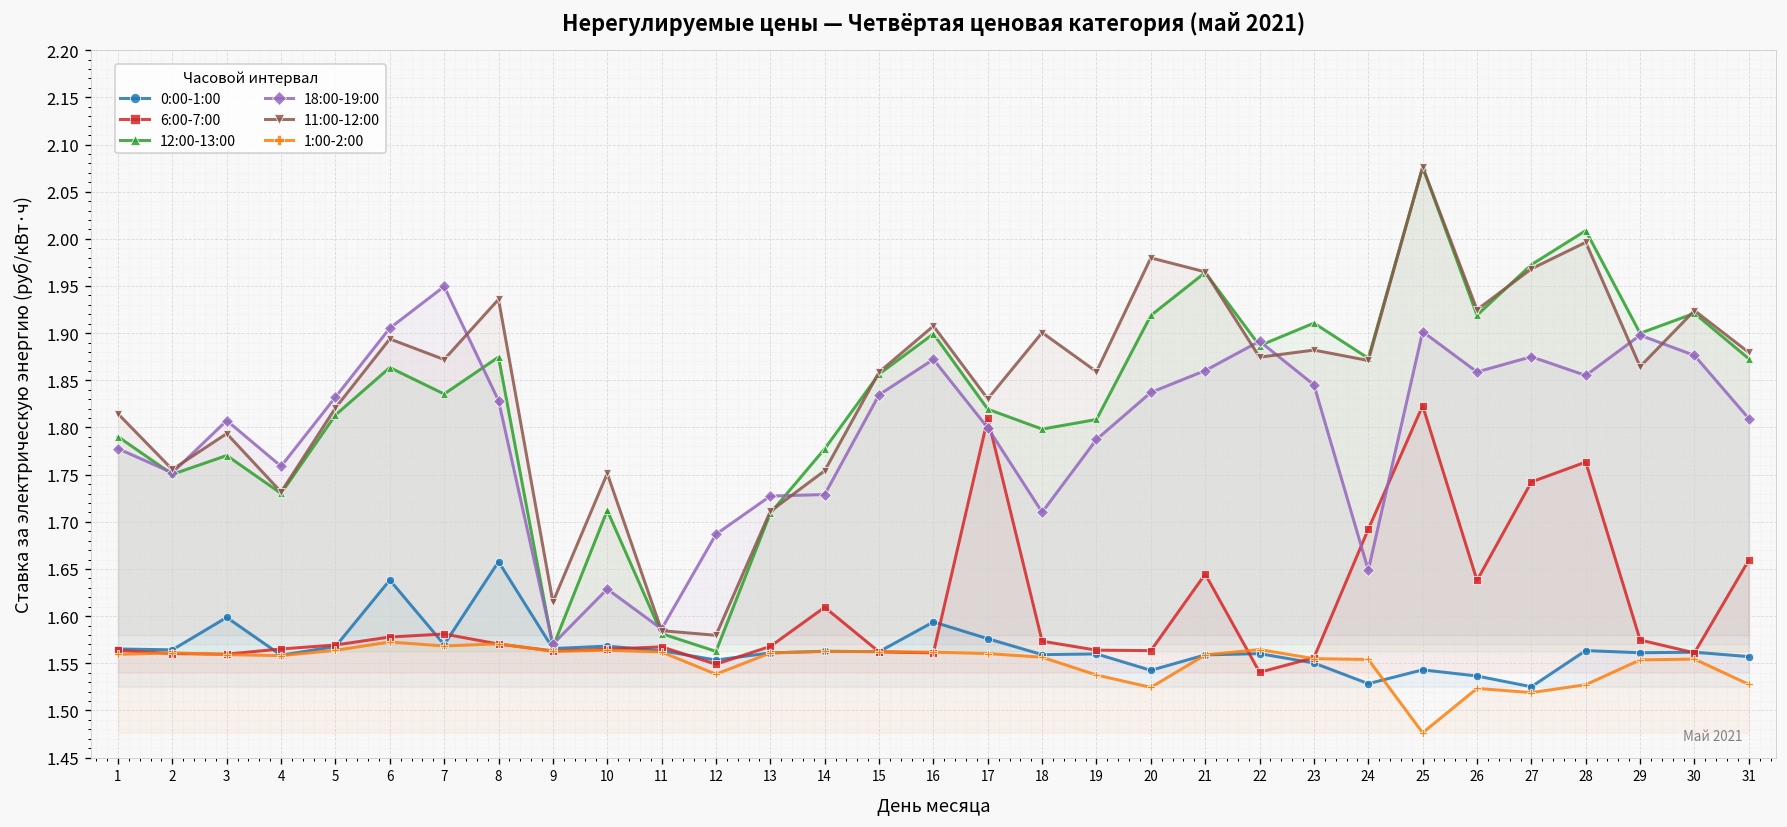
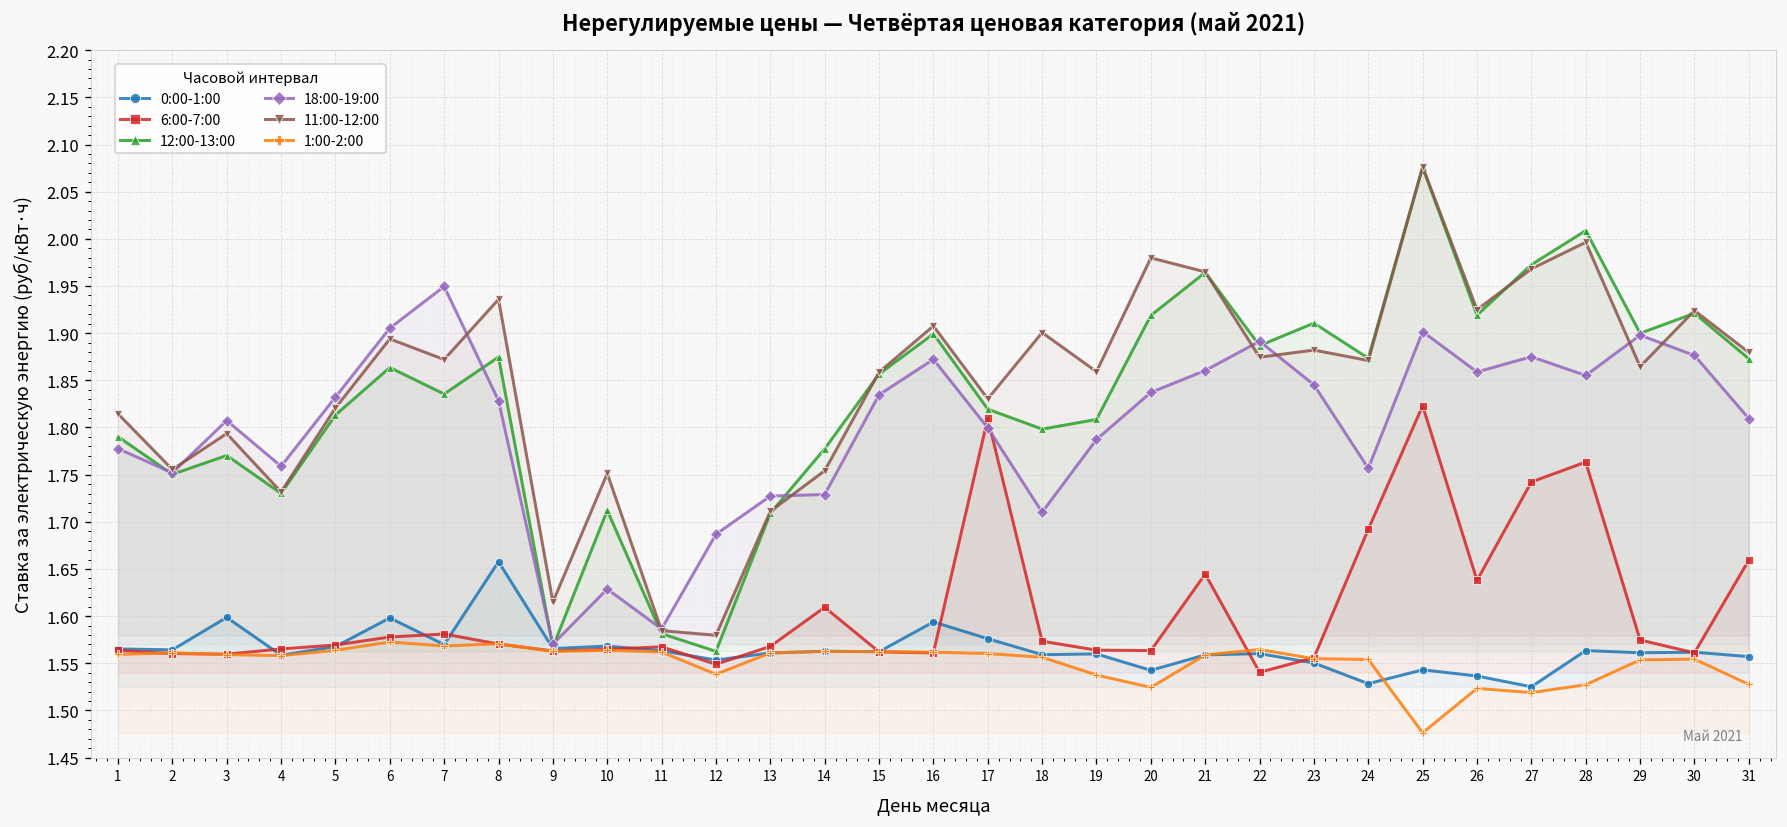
  {
    "0:00-1:00": {
      "3": 1.60,
-     "6": 1.64,
+     "6": 1.60,
      "8": 1.66,
      "10": 1.57,
      "12": 1.55,
      "16": 1.59,
      "17": 1.58,
      "19": 1.56,
      "20": 1.54,
      "22": 1.56,
      "23": 1.55,
      "24": 1.53,
      "25": 1.54,
      "26": 1.54,
      "27": 1.53,
      "28": 1.56,
      "29": 1.56,
      "31": 1.56
    },
    "6:00-7:00": {
      "4": 1.57,
      "6": 1.58,
      "7": 1.58,
      "11": 1.57,
      "12": 1.55,
      "13": 1.57,
      "14": 1.61,
      "17": 1.81,
      "18": 1.57,
      "19": 1.56,
      "20": 1.56,
      "21": 1.64,
      "22": 1.54,
      "24": 1.69,
      "25": 1.82,
      "26": 1.64,
      "27": 1.74,
      "28": 1.76,
      "29": 1.57,
      "31": 1.66
    },
    "12:00-13:00": {
      "1": 1.79,
      "3": 1.77,
      "5": 1.81,
      "6": 1.86,
      "7": 1.84,
      "8": 1.87,
      "10": 1.71,
      "12": 1.56,
      "14": 1.78,
      "16": 1.90,
      "17": 1.82,
      "18": 1.80,
      "19": 1.81,
      "20": 1.92,
      "22": 1.89,
      "23": 1.91,
      "26": 1.92,
      "27": 1.97,
      "28": 2.01,
      "31": 1.87
    },
    "18:00-19:00": {
      "1": 1.78,
      "3": 1.81,
      "4": 1.76,
      "5": 1.83,
      "6": 1.91,
      "7": 1.95,
      "8": 1.83,
      "10": 1.63,
      "12": 1.69,
      "13": 1.73,
      "14": 1.73,
      "15": 1.83,
      "16": 1.87,
      "17": 1.80,
      "18": 1.71,
      "19": 1.79,
      "20": 1.84,
      "21": 1.86,
      "22": 1.89,
      "23": 1.85,
-     "24": 1.65,
+     "24": 1.76,
      "25": 1.90,
      "26": 1.86,
      "27": 1.88,
      "28": 1.86,
      "30": 1.88,
      "31": 1.81
    },
    "11:00-12:00": {
      "1": 1.81,
      "2": 1.76,
      "3": 1.79,
      "5": 1.82,
      "6": 1.89,
      "7": 1.87,
      "8": 1.94,
      "9": 1.61,
      "10": 1.75,
      "12": 1.58,
      "14": 1.75,
      "16": 1.91,
      "17": 1.83,
      "18": 1.90,
      "19": 1.86,
      "20": 1.98,
      "22": 1.87,
      "23": 1.88,
      "26": 1.92,
      "27": 1.97,
      "28": 2.00,
      "29": 1.86,
      "31": 1.88
    },
    "1:00-2:00": {
      "1": 1.56,
      "5": 1.56,
      "6": 1.57,
      "12": 1.54,
      "17": 1.56,
      "19": 1.54,
      "20": 1.52,
      "22": 1.56,
      "24": 1.55,
      "25": 1.48,
      "26": 1.52,
      "27": 1.52,
      "28": 1.53,
      "29": 1.55,
      "30": 1.55,
      "31": 1.53
    }
  }
